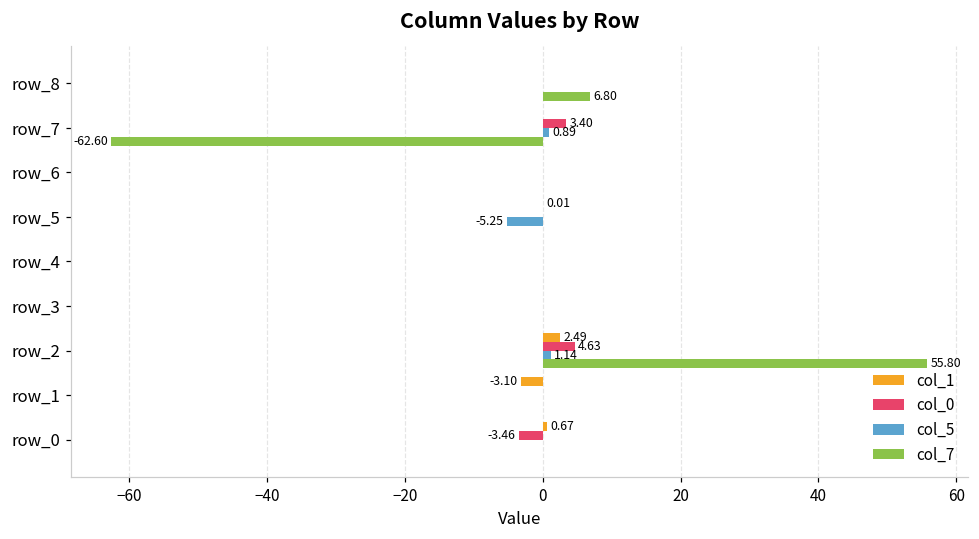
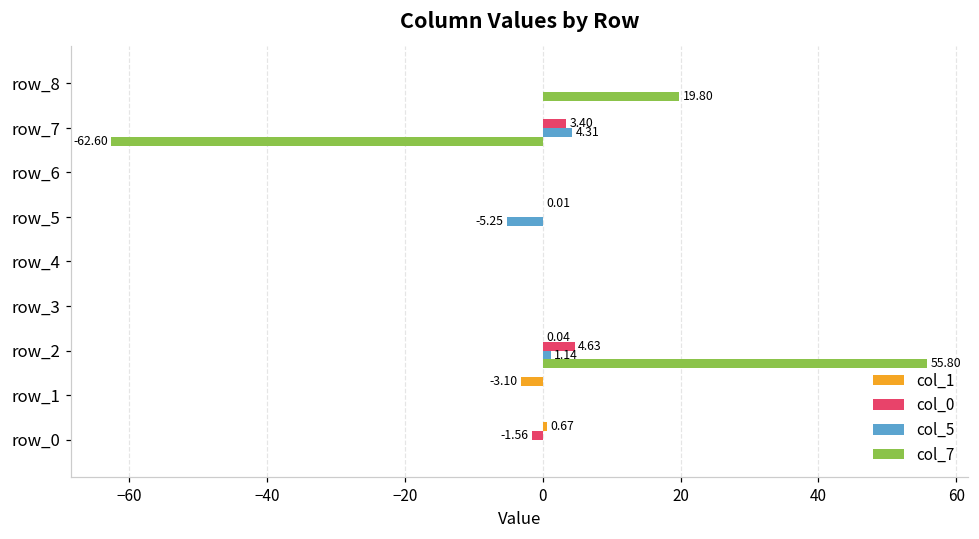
  {
    "col_1": {
      "row_5": 0.01,
-     "row_2": 2.49,
+     "row_2": 0.04,
      "row_1": -3.10,
      "row_0": 0.67
    },
    "col_0": {
      "row_7": 3.40,
      "row_2": 4.63,
-     "row_0": -3.46
+     "row_0": -1.56
    },
    "col_5": {
-     "row_7": 0.89,
+     "row_7": 4.31,
      "row_5": -5.25,
      "row_2": 1.14
    },
    "col_7": {
-     "row_8": 6.80,
+     "row_8": 19.80,
      "row_7": -62.60,
      "row_2": 55.80
    }
  }
